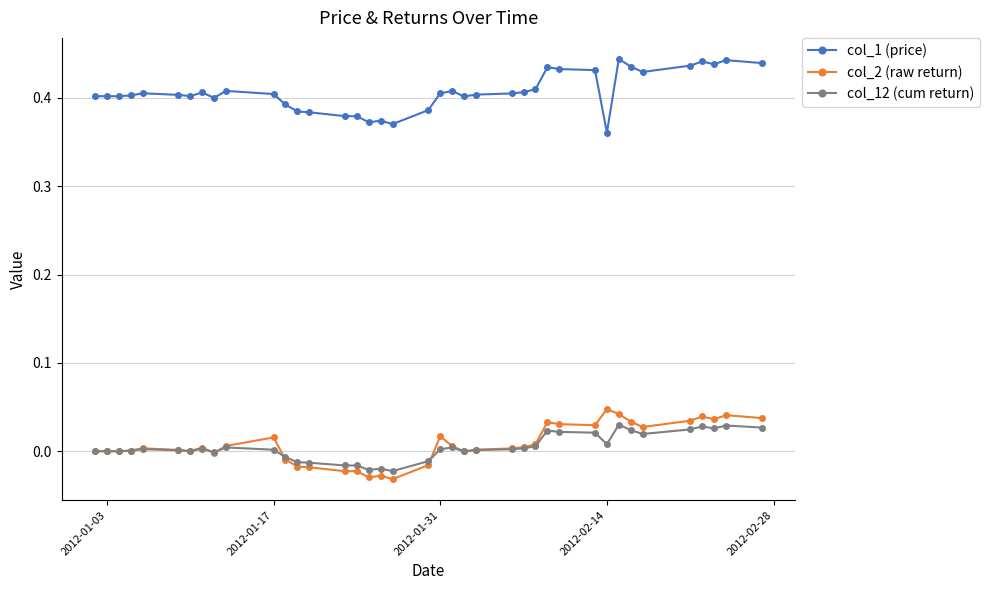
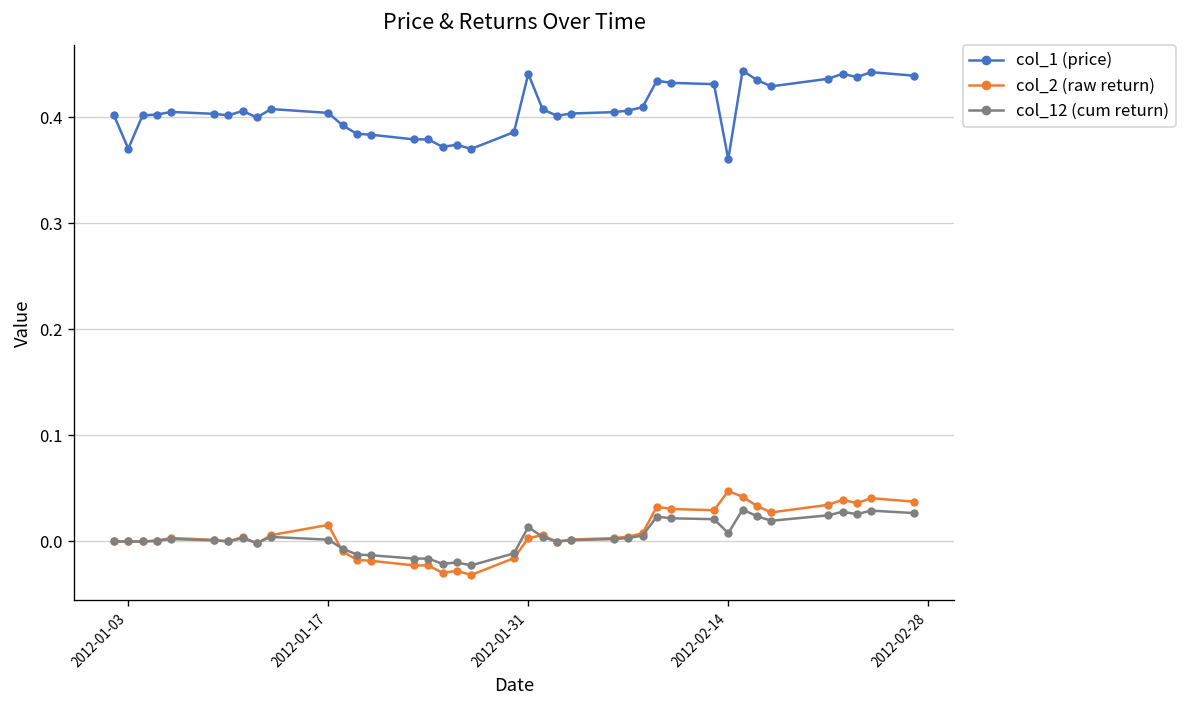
  {
    "col_1 (price)": {
-     "2012-01-03": 0.40,
+     "2012-01-03": 0.37,
      "2012-01-17": 0.40,
-     "2012-01-31": 0.41,
+     "2012-01-31": 0.44,
      "2012-02-14": 0.36
    },
    "col_2 (raw return)": {
      "2012-01-17": 0.02,
-     "2012-01-31": 0.02,
+     "2012-01-31": 0.00,
      "2012-02-14": 0.05
    },
    "col_12 (cum return)": {
      "2012-01-17": 0.00,
-     "2012-01-31": 0.00,
+     "2012-01-31": 0.01,
      "2012-02-14": 0.01
    }
  }
